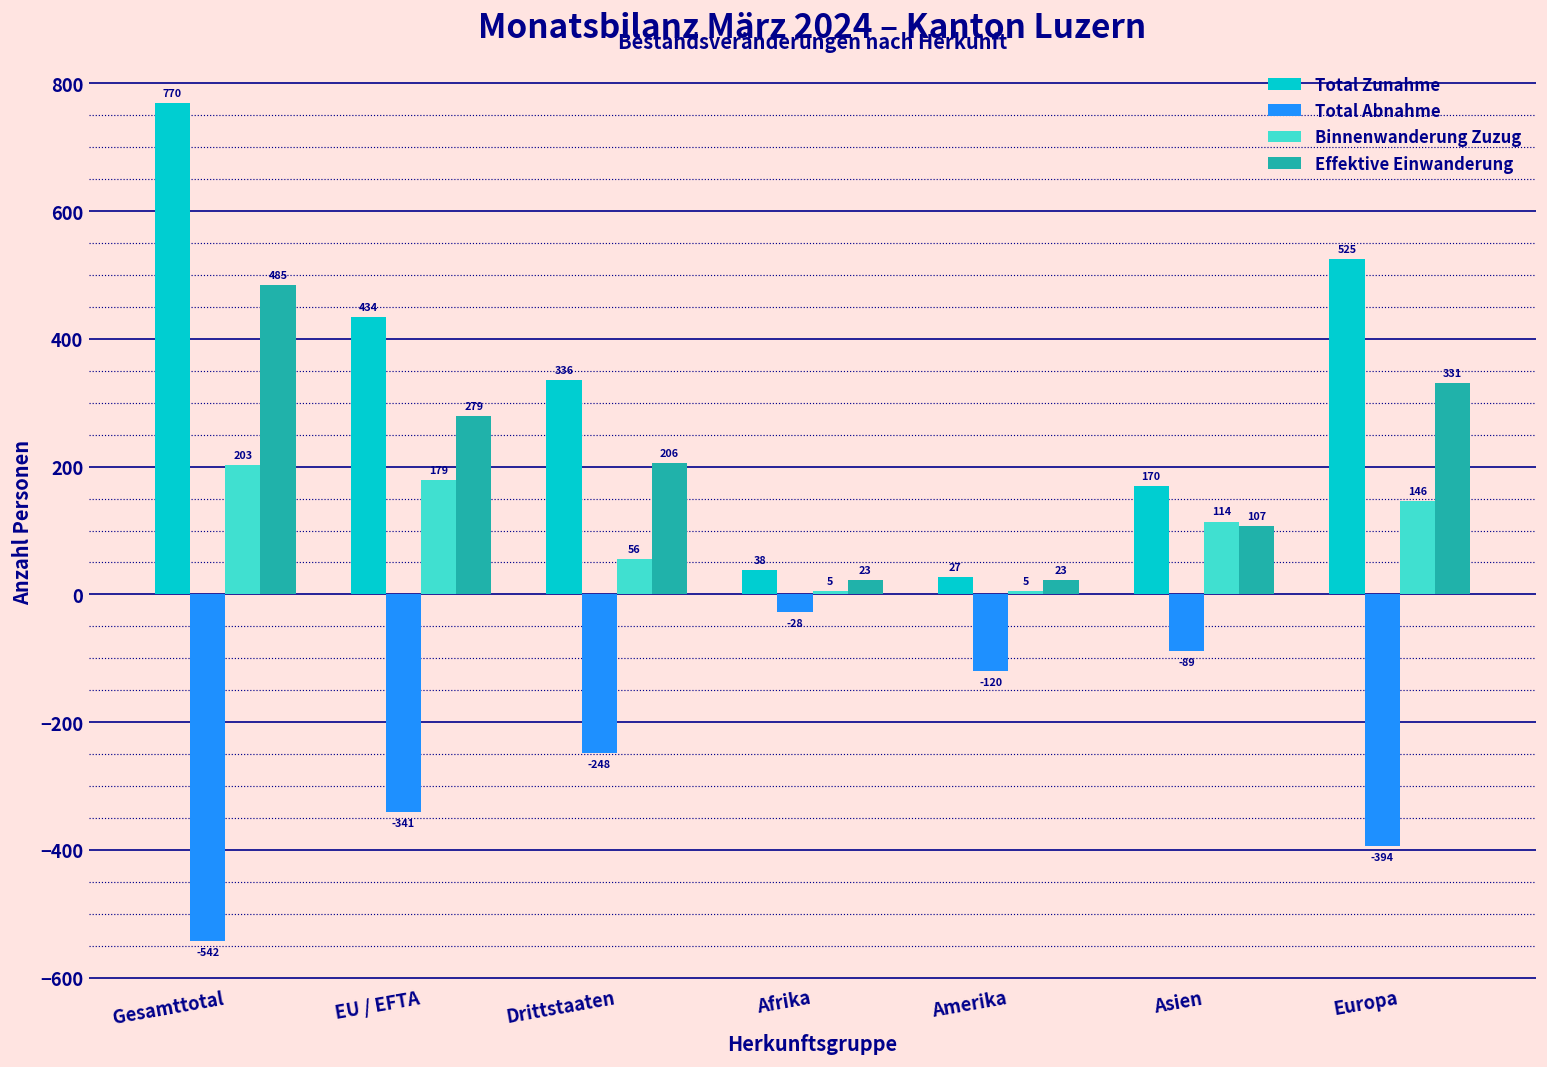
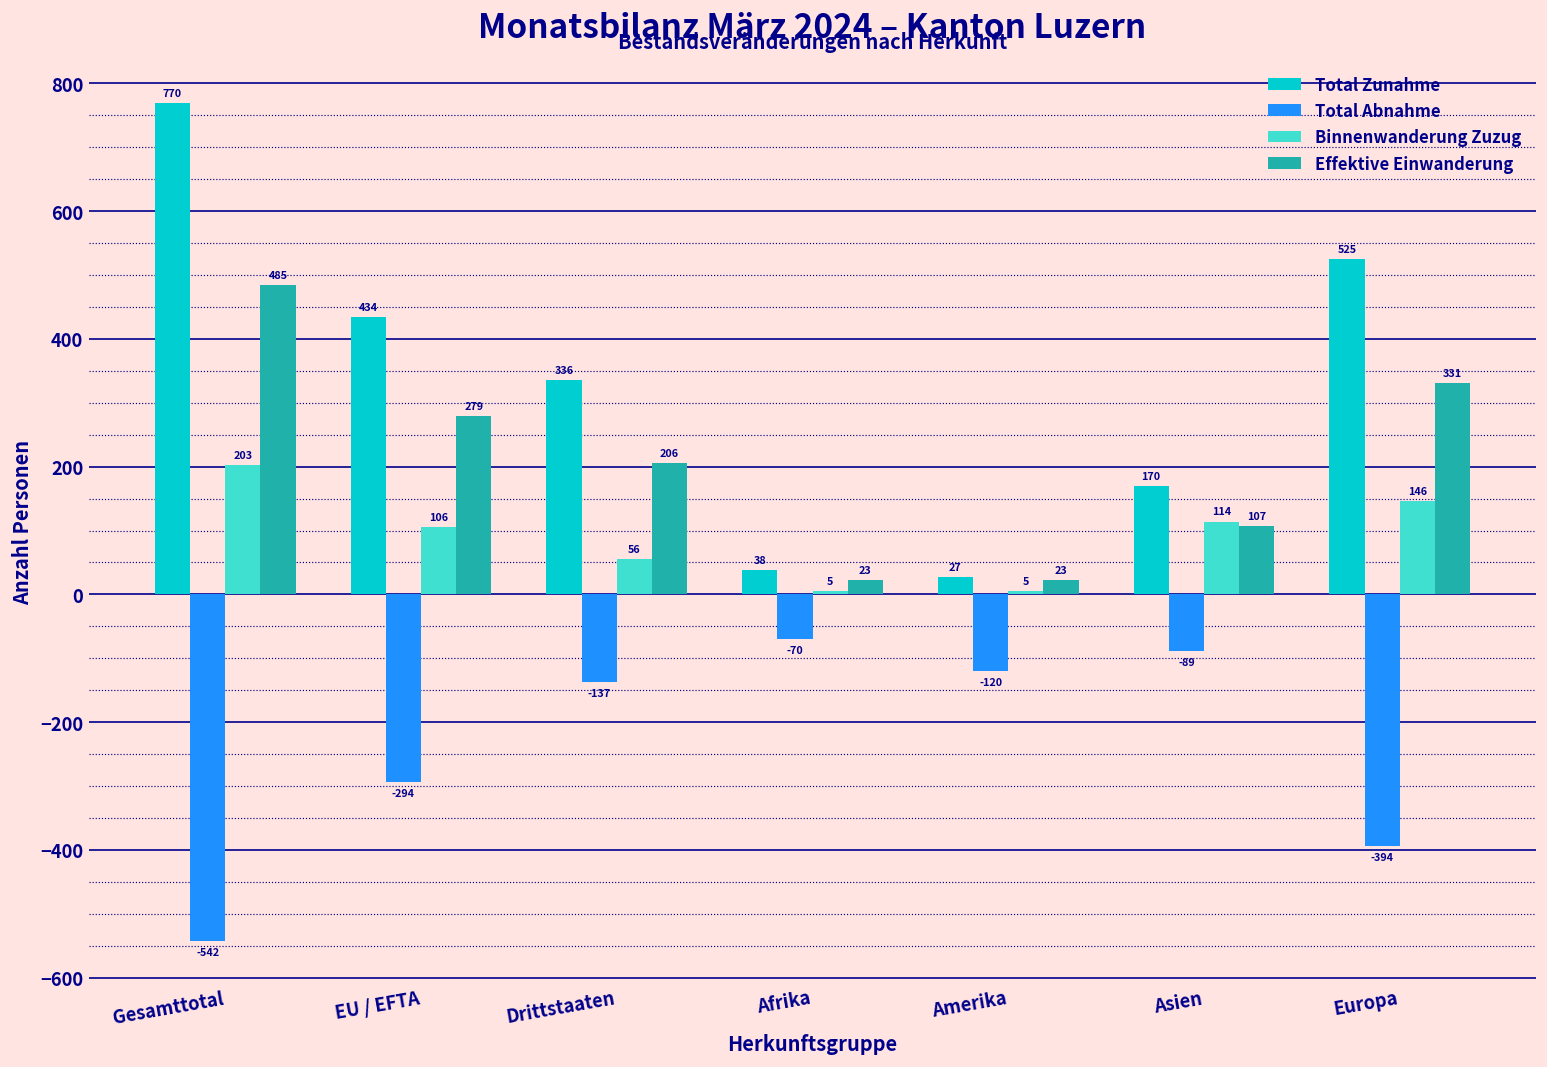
  {
    "Total Abnahme": {
      "Gesamttotal": -542,
-     "EU / EFTA": -341,
-     "Drittstaaten": -248,
-     "Afrika": -28,
+     "EU / EFTA": -294,
+     "Drittstaaten": -137,
+     "Afrika": -70,
      "Amerika": -120,
      "Asien": -89,
      "Europa": -394
    },
    "Binnenwanderung Zuzug": {
      "Gesamttotal": 203,
-     "EU / EFTA": 179,
+     "EU / EFTA": 106,
      "Drittstaaten": 56,
      "Afrika": 5,
      "Amerika": 5,
      "Asien": 114,
      "Europa": 146
    }
  }
